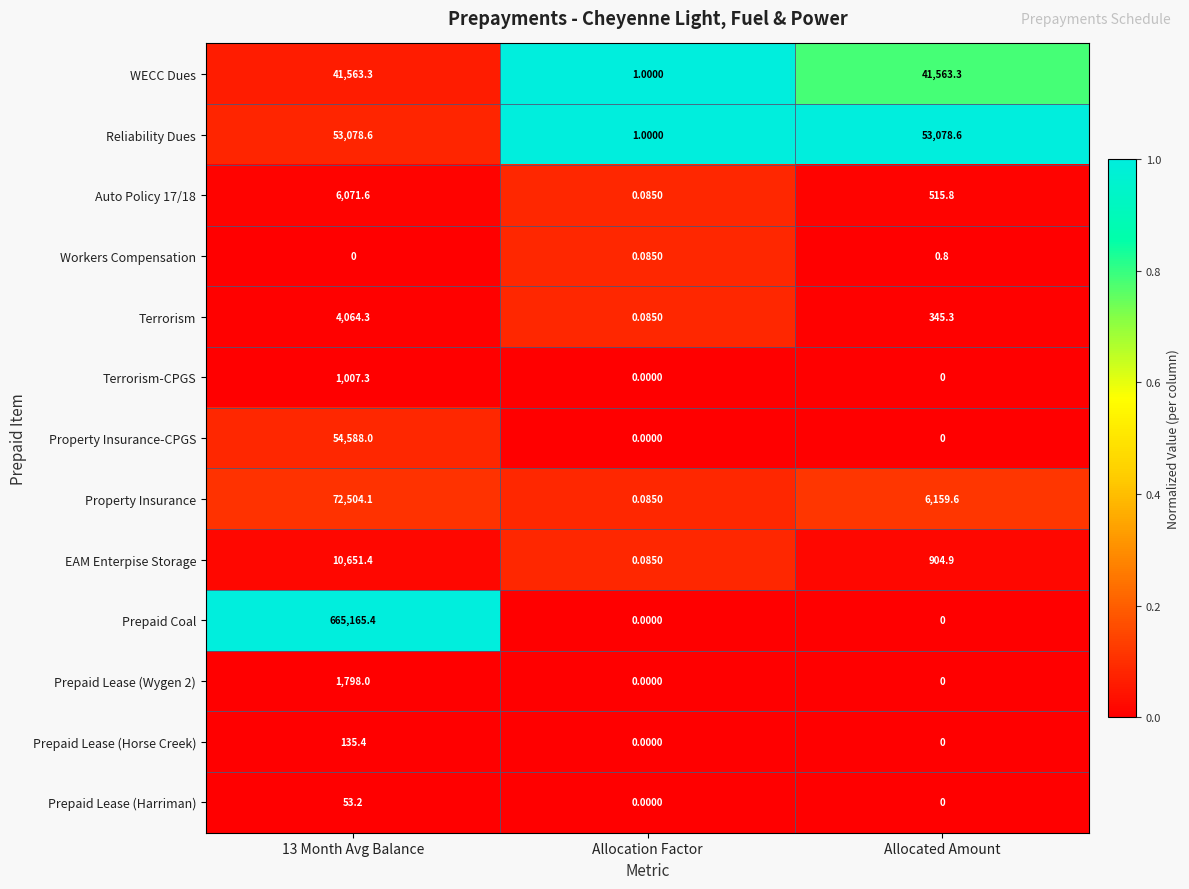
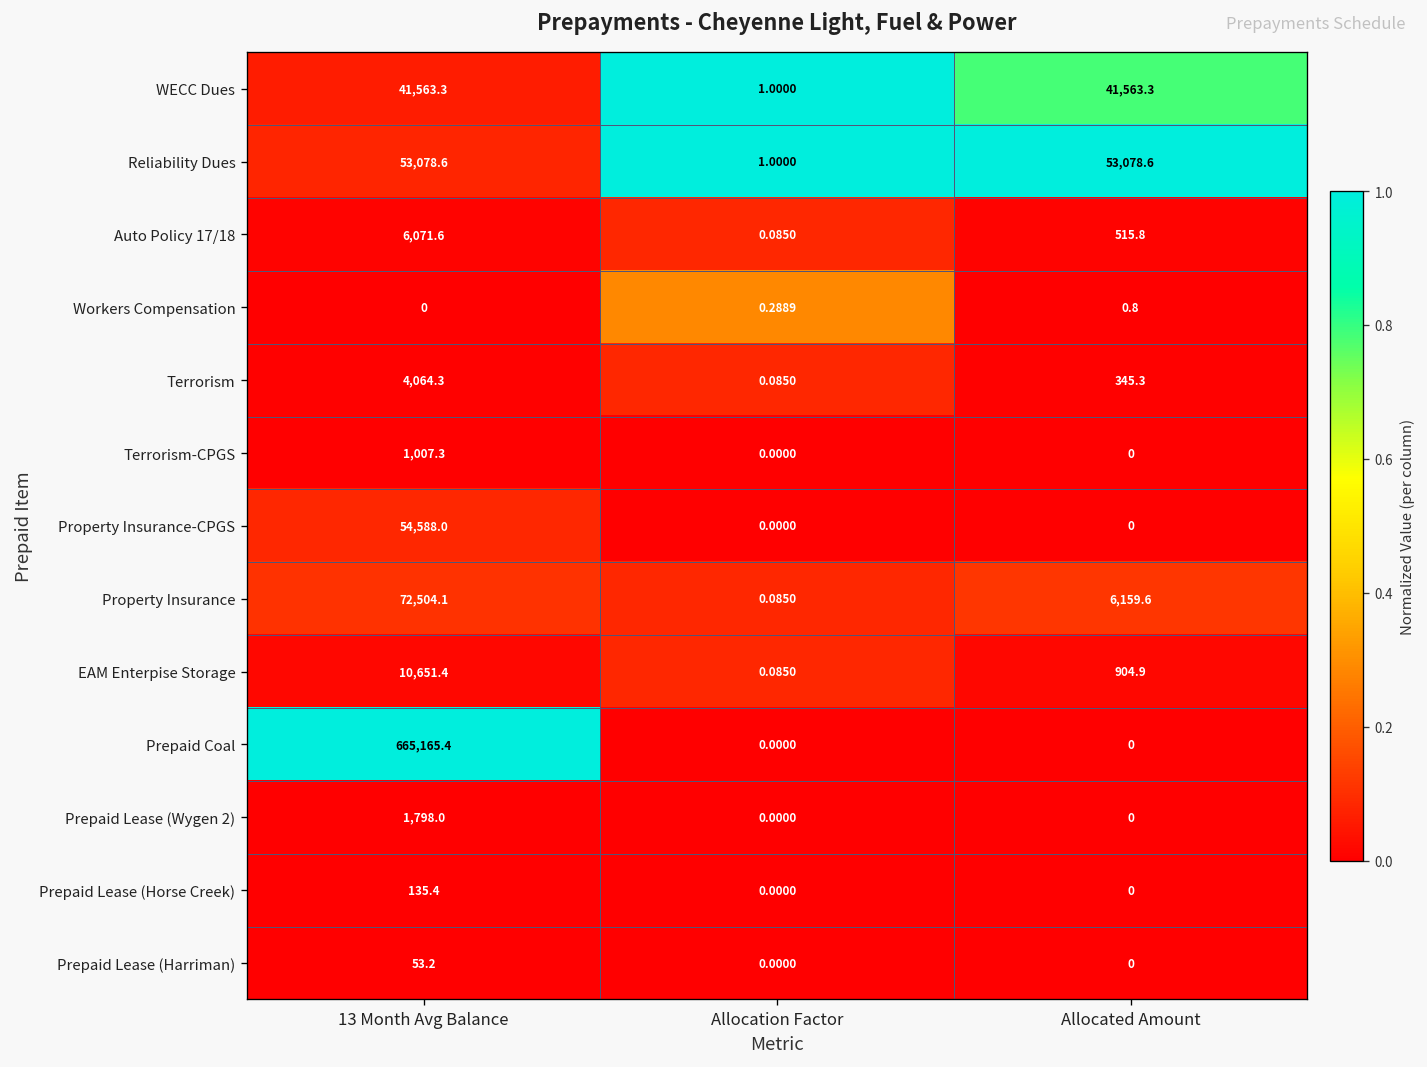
  {
    "WECC Dues": {
      "13 Month Avg Balance": "41,563.3",
      "Allocation Factor": "1.0000",
      "Allocated Amount": "41,563.3"
    },
    "Reliability Dues": {
      "13 Month Avg Balance": "53,078.6",
      "Allocation Factor": "1.0000",
      "Allocated Amount": "53,078.6"
    },
    "Auto Policy 17/18": {
      "13 Month Avg Balance": "6,071.6",
      "Allocation Factor": "0.0850",
      "Allocated Amount": "515.8"
    },
    "Workers Compensation": {
      "13 Month Avg Balance": "0",
-     "Allocation Factor": "0.0850",
+     "Allocation Factor": "0.2889",
      "Allocated Amount": "0.8"
    },
    "Terrorism": {
      "13 Month Avg Balance": "4,064.3",
      "Allocation Factor": "0.0850",
      "Allocated Amount": "345.3"
    },
    "Terrorism-CPGS": {
      "13 Month Avg Balance": "1,007.3",
      "Allocation Factor": "0.0000",
      "Allocated Amount": "0"
    },
    "Property Insurance-CPGS": {
      "13 Month Avg Balance": "54,588.0",
      "Allocation Factor": "0.0000",
      "Allocated Amount": "0"
    },
    "Property Insurance": {
      "13 Month Avg Balance": "72,504.1",
      "Allocation Factor": "0.0850",
      "Allocated Amount": "6,159.6"
    },
    "EAM Enterpise Storage": {
      "13 Month Avg Balance": "10,651.4",
      "Allocation Factor": "0.0850",
      "Allocated Amount": "904.9"
    },
    "Prepaid Coal": {
      "13 Month Avg Balance": "665,165.4",
      "Allocation Factor": "0.0000",
      "Allocated Amount": "0"
    },
    "Prepaid Lease (Wygen 2)": {
      "13 Month Avg Balance": "1,798.0",
      "Allocation Factor": "0.0000",
      "Allocated Amount": "0"
    },
    "Prepaid Lease (Horse Creek)": {
      "13 Month Avg Balance": "135.4",
      "Allocation Factor": "0.0000",
      "Allocated Amount": "0"
    },
    "Prepaid Lease (Harriman)": {
      "13 Month Avg Balance": "53.2",
      "Allocation Factor": "0.0000",
      "Allocated Amount": "0"
    }
  }
